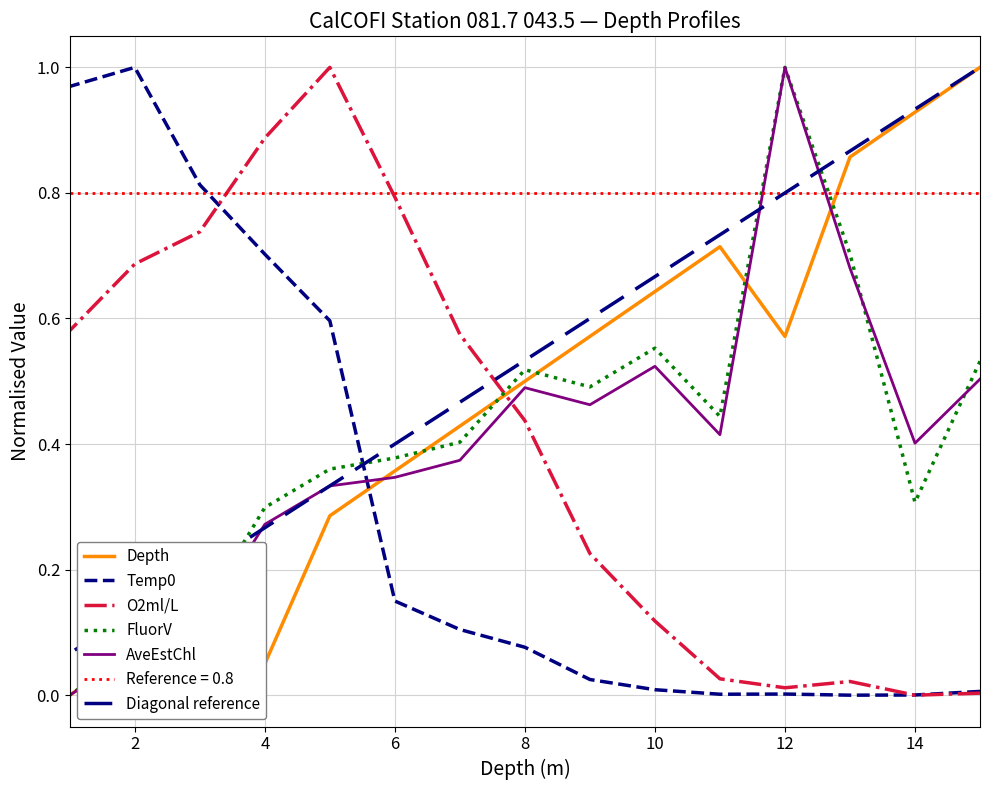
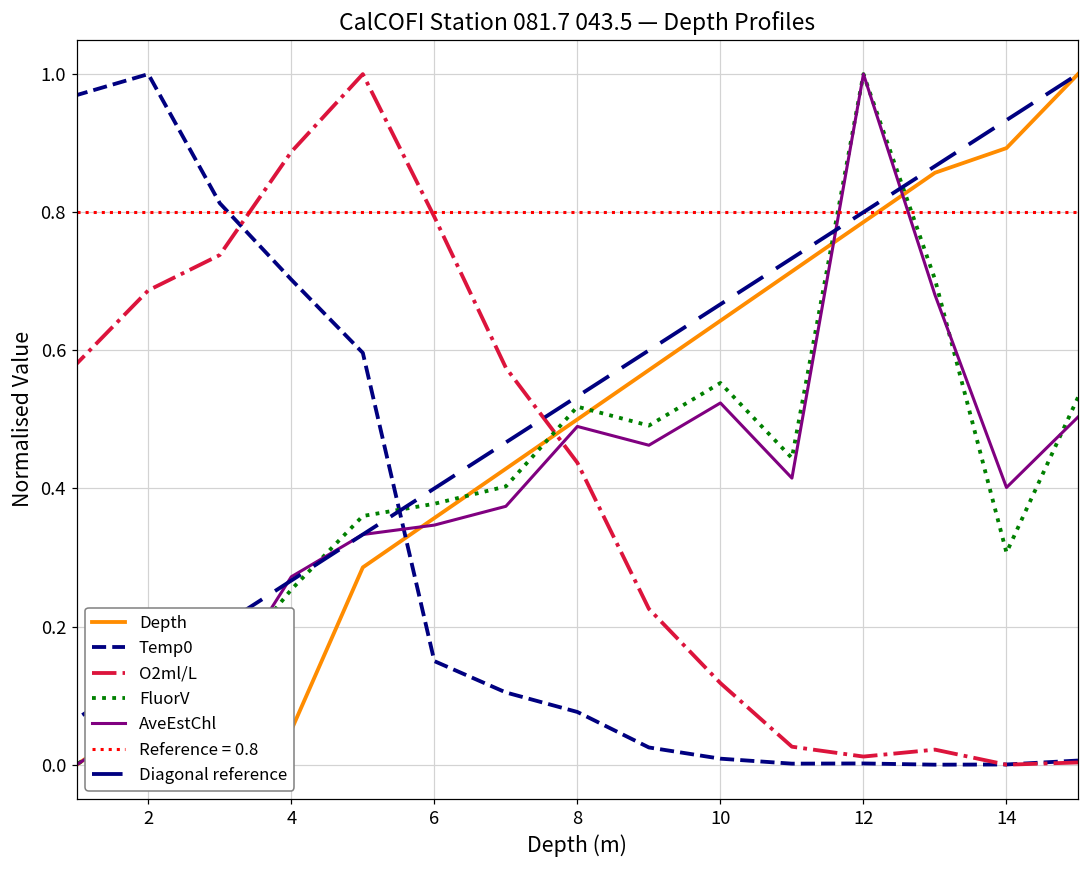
  {
    "Depth": {
      "6": 0.36,
      "8": 0.50,
      "10": 0.64,
-     "12": 0.57,
-     "14": 0.93
+     "12": 0.79,
+     "14": 0.89
    },
    "O2ml/L": {
      "2": 0.69,
      "4": 0.89,
      "6": 0.79,
      "8": 0.44,
      "10": 0.12,
      "12": 0.01
    },
    "FluorV": {
-     "4": 0.30,
+     "4": 0.25,
      "6": 0.38,
      "8": 0.52,
      "10": 0.55,
      "14": 0.31
    },
    "AveEstChl": {
      "4": 0.27,
      "6": 0.35,
      "8": 0.49,
      "10": 0.52,
      "14": 0.40
    }
  }
